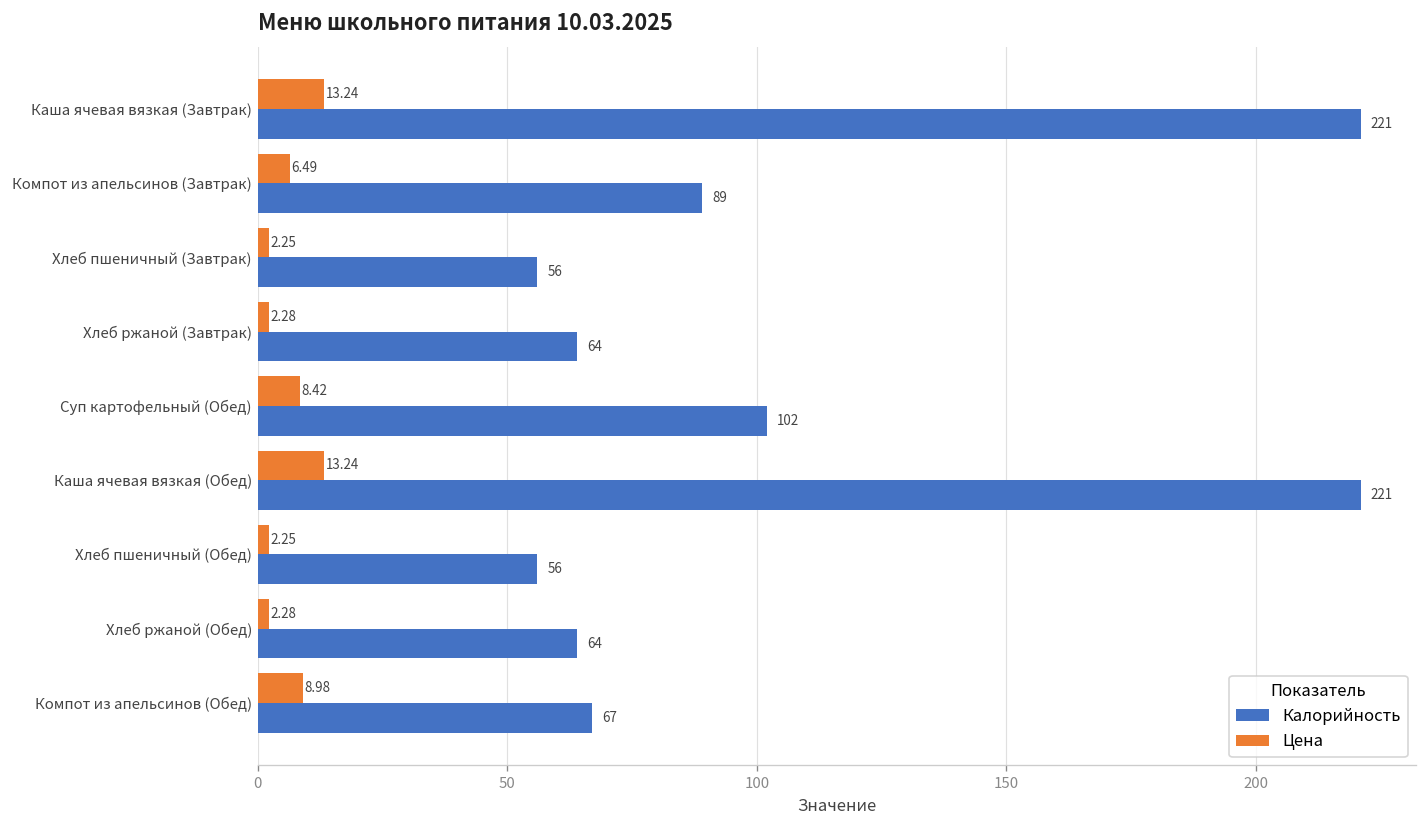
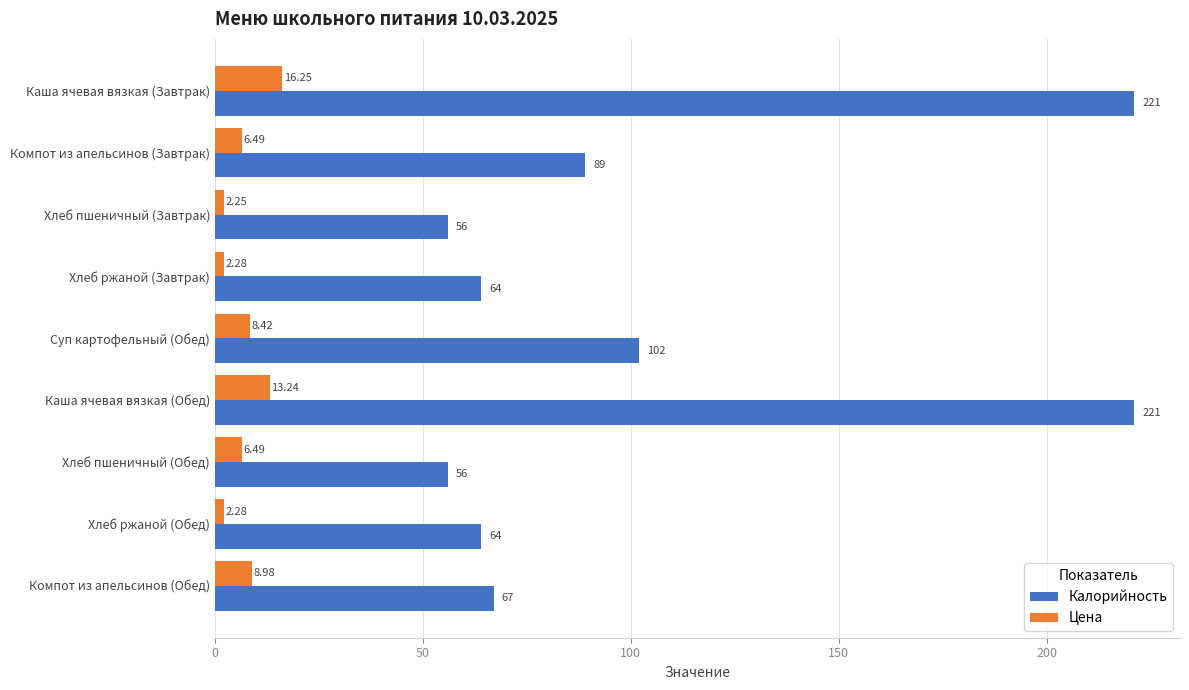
  {
    "Калорийность": {
      "Каша ячевая вязкая (Завтрак)": 221,
      "Компот из апельсинов (Завтрак)": 89,
      "Хлеб пшеничный (Завтрак)": 56,
      "Хлеб ржаной (Завтрак)": 64,
      "Суп картофельный (Обед)": 102,
      "Каша ячевая вязкая (Обед)": 221,
      "Хлеб пшеничный (Обед)": 56,
      "Хлеб ржаной (Обед)": 64,
      "Компот из апельсинов (Обед)": 67
    },
    "Цена": {
-     "Каша ячевая вязкая (Завтрак)": 13.24,
+     "Каша ячевая вязкая (Завтрак)": 16.25,
      "Компот из апельсинов (Завтрак)": 6.49,
      "Хлеб пшеничный (Завтрак)": 2.25,
      "Хлеб ржаной (Завтрак)": 2.28,
      "Суп картофельный (Обед)": 8.42,
      "Каша ячевая вязкая (Обед)": 13.24,
-     "Хлеб пшеничный (Обед)": 2.25,
+     "Хлеб пшеничный (Обед)": 6.49,
      "Хлеб ржаной (Обед)": 2.28,
      "Компот из апельсинов (Обед)": 8.98
    }
  }
